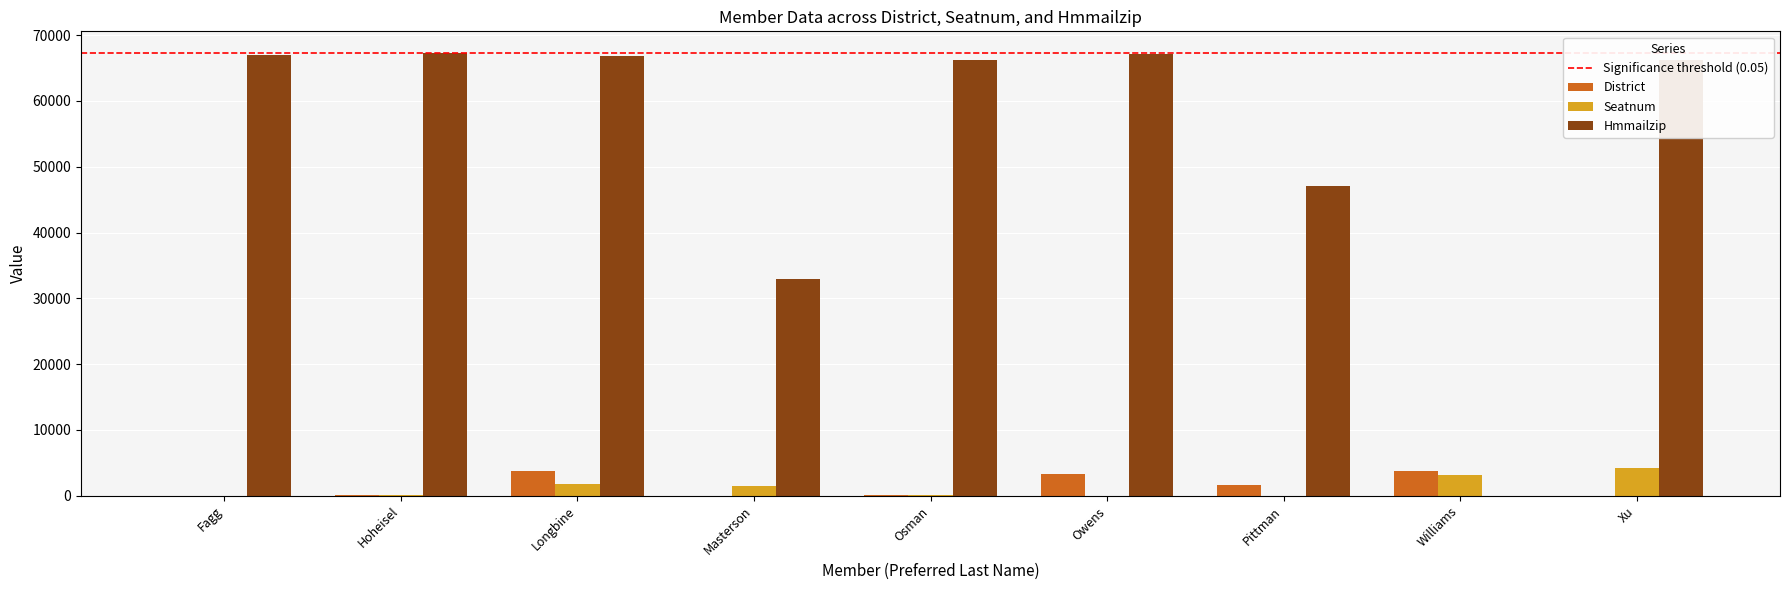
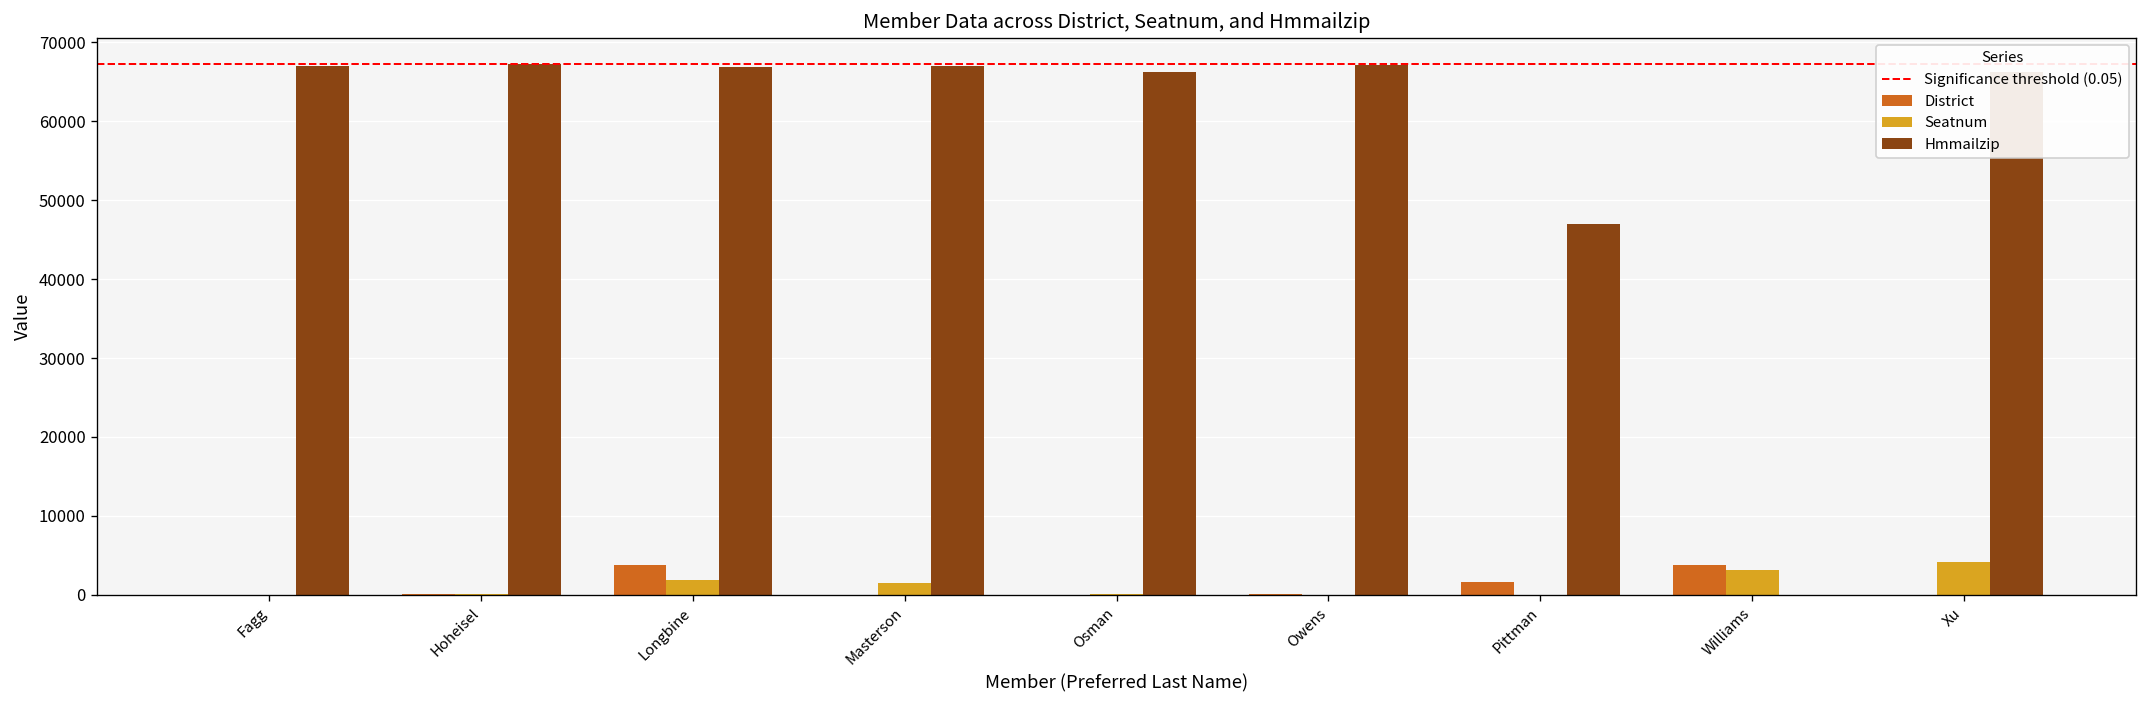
  {
    "District": {
      "Longbine": 4000,
-     "Owens": 3000,
+     "Owens": 0,
      "Pittman": 2000,
      "Williams": 4000
    },
    "Seatnum": {
      "Longbine": 2000,
      "Masterson": 1000,
      "Williams": 3000,
      "Xu": 4000
    },
    "Hmmailzip": {
      "Fagg": 67000,
      "Hoheisel": 67000,
      "Longbine": 67000,
-     "Masterson": 33000,
+     "Masterson": 67000,
      "Osman": 66000,
      "Owens": 67000,
      "Pittman": 47000,
      "Williams": 0
    }
  }
